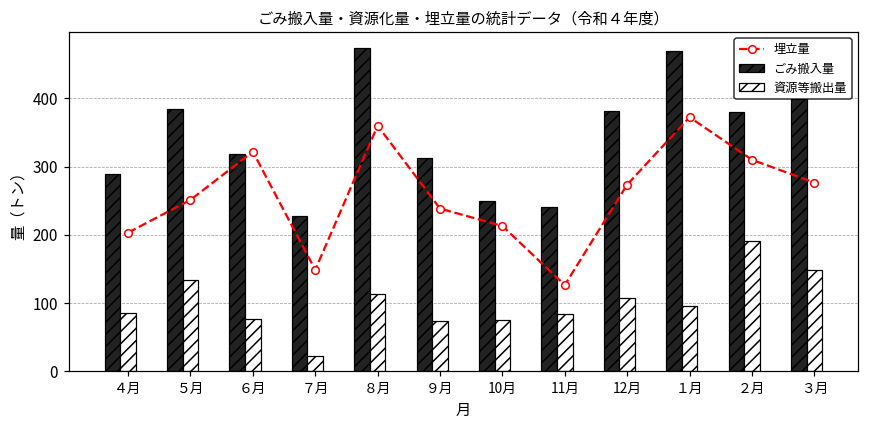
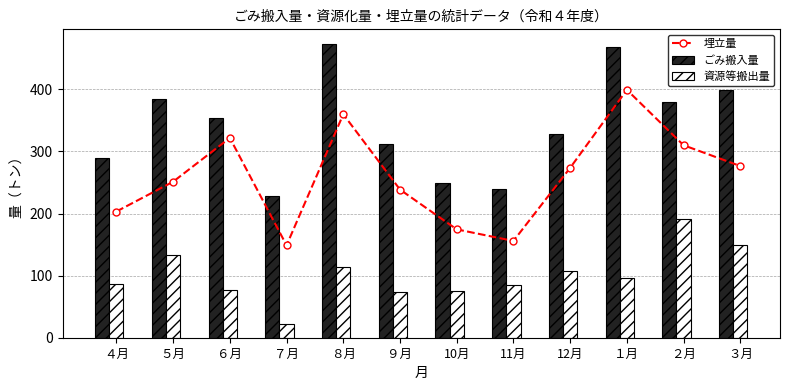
  {
    "ごみ搬入量": {
      "４月": 290,
      "５月": 380,
-     "６月": 320,
+     "６月": 350,
      "７月": 230,
      "８月": 470,
      "９月": 310,
      "10月": 250,
      "11月": 240,
-     "12月": 380,
+     "12月": 330,
      "１月": 470,
      "２月": 380,
      "３月": 400
    },
    "埋立量": {
      "４月": 200,
      "５月": 250,
      "６月": 320,
      "７月": 150,
      "８月": 360,
      "９月": 240,
-     "10月": 210,
-     "11月": 130,
+     "10月": 170,
+     "11月": 160,
      "12月": 270,
-     "１月": 370,
+     "１月": 400,
      "２月": 310,
      "３月": 280
    },
    "資源等搬出量": {
      "４月": 90,
      "５月": 130,
      "６月": 80,
      "７月": 20,
      "８月": 110,
      "９月": 70,
      "10月": 70,
      "11月": 80,
      "12月": 110,
      "１月": 100,
      "２月": 190,
      "３月": 150
    }
  }
